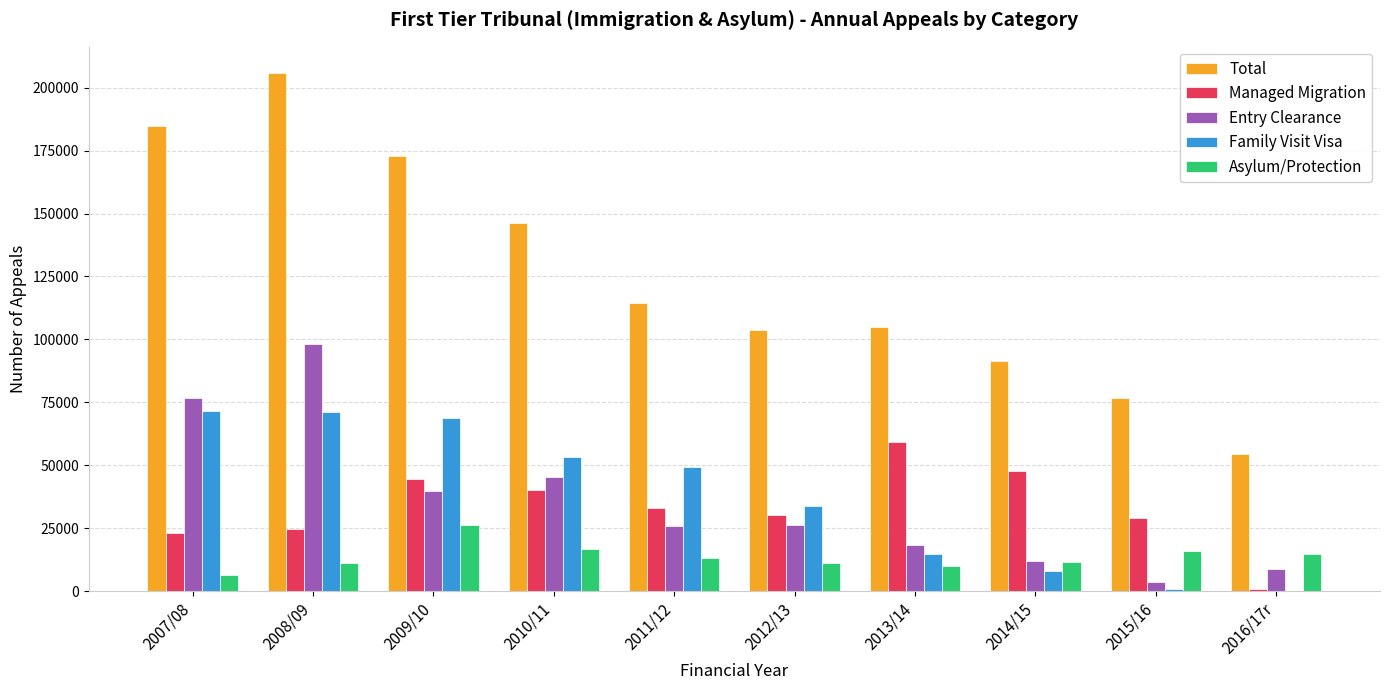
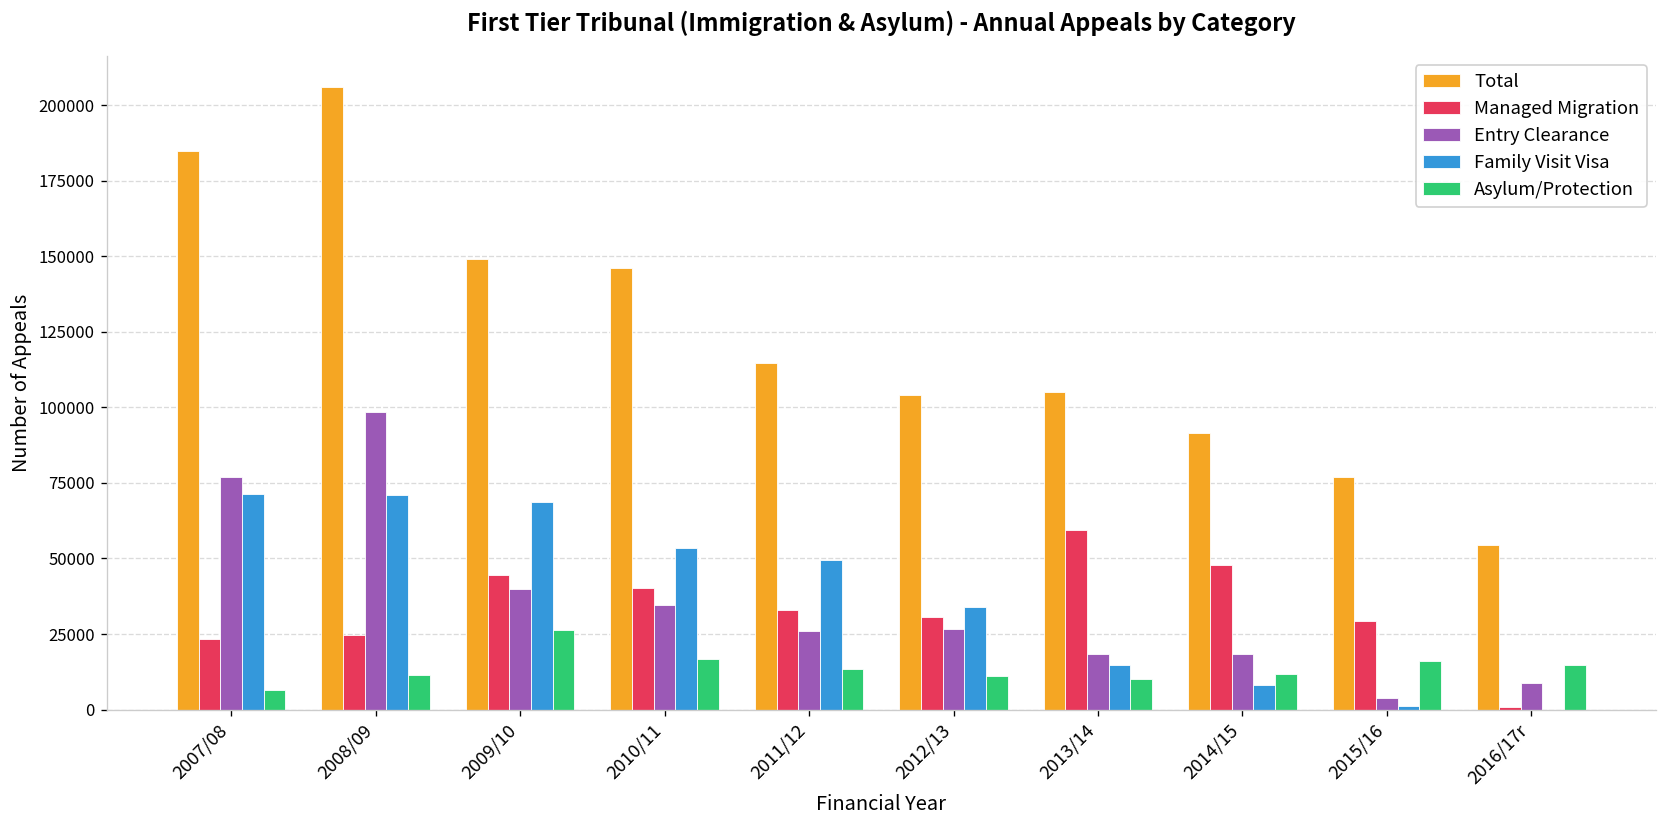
  {
    "Total": {
      "2007/08": 185000,
      "2008/09": 206000,
-     "2009/10": 173000,
+     "2009/10": 149000,
      "2010/11": 146000,
      "2011/12": 115000,
      "2012/13": 104000,
      "2013/14": 105000,
      "2014/15": 92000,
      "2015/16": 77000,
      "2016/17r": 54000
    },
    "Managed Migration": {
      "2007/08": 23000,
      "2008/09": 25000,
      "2009/10": 45000,
      "2010/11": 40000,
      "2011/12": 33000,
      "2012/13": 30000,
      "2013/14": 59000,
      "2014/15": 48000,
      "2015/16": 29000
    },
    "Entry Clearance": {
      "2007/08": 77000,
      "2008/09": 98000,
      "2009/10": 40000,
-     "2010/11": 45000,
+     "2010/11": 35000,
      "2011/12": 26000,
      "2012/13": 27000,
      "2013/14": 18000,
-     "2014/15": 12000,
+     "2014/15": 18000,
      "2015/16": 4000,
      "2016/17r": 9000
    },
    "Family Visit Visa": {
      "2007/08": 71000,
      "2008/09": 71000,
      "2009/10": 69000,
      "2010/11": 53000,
      "2011/12": 49000,
      "2012/13": 34000,
      "2013/14": 15000,
      "2014/15": 8000,
      "2015/16": 1000
    },
    "Asylum/Protection": {
      "2007/08": 6000,
      "2008/09": 11000,
      "2009/10": 26000,
      "2010/11": 17000,
      "2011/12": 13000,
      "2012/13": 11000,
      "2013/14": 10000,
      "2014/15": 12000,
      "2015/16": 16000,
      "2016/17r": 15000
    }
  }
